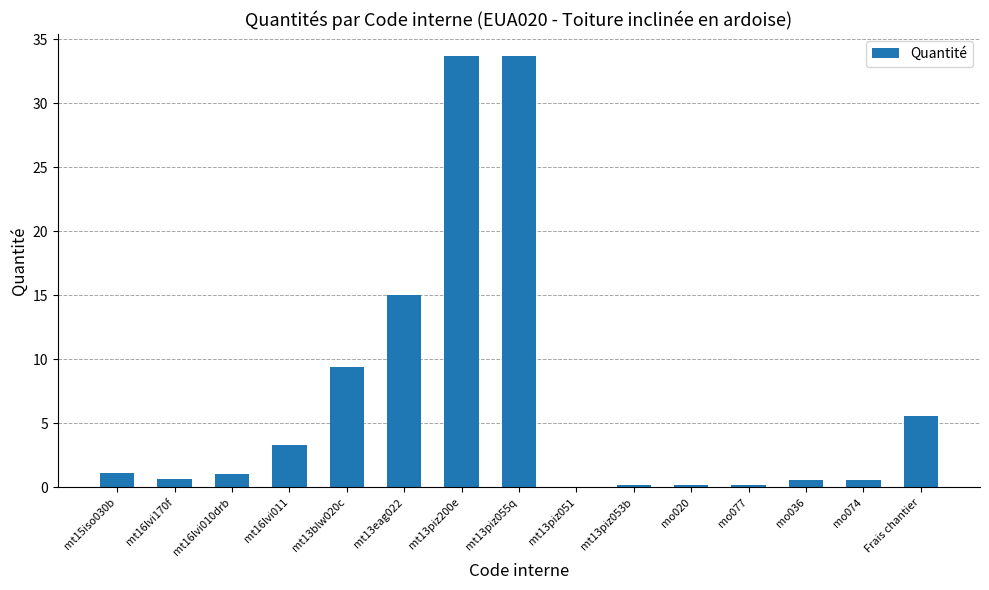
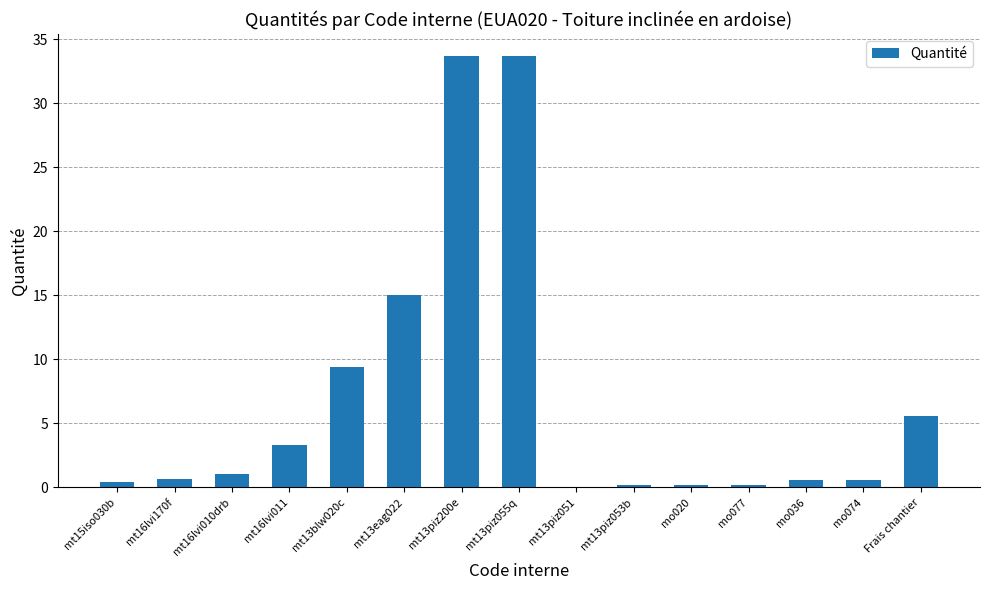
  {
-   "mt15iso030b": 1.1,
+   "mt15iso030b": 0.4,
    "mt16lvi170f": 0.7,
    "mt16lvi010drb": 1.1,
    "mt16lvi011": 3.3,
    "mt13blw020c": 9.4,
    "mt13eag022": 15.0,
    "mt13piz200e": 33.7,
    "mt13piz055q": 33.7,
    "mo020": 0.2,
    "mo077": 0.2,
    "mo036": 0.6,
    "mo074": 0.6,
    "Frais chantier": 5.6
  }
